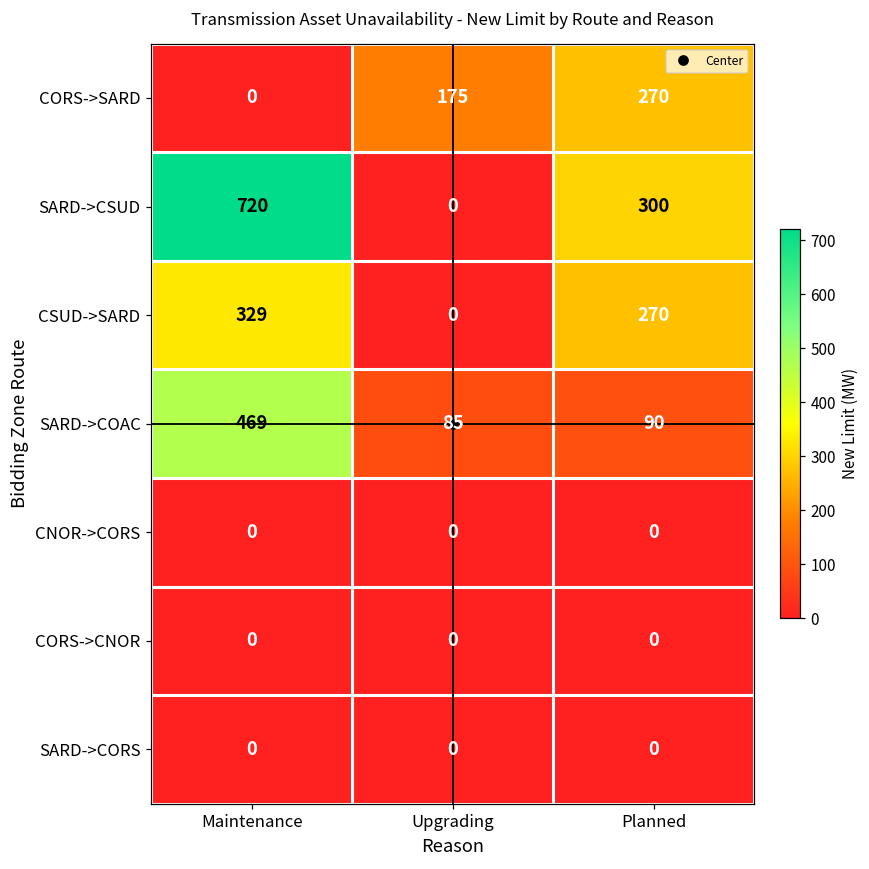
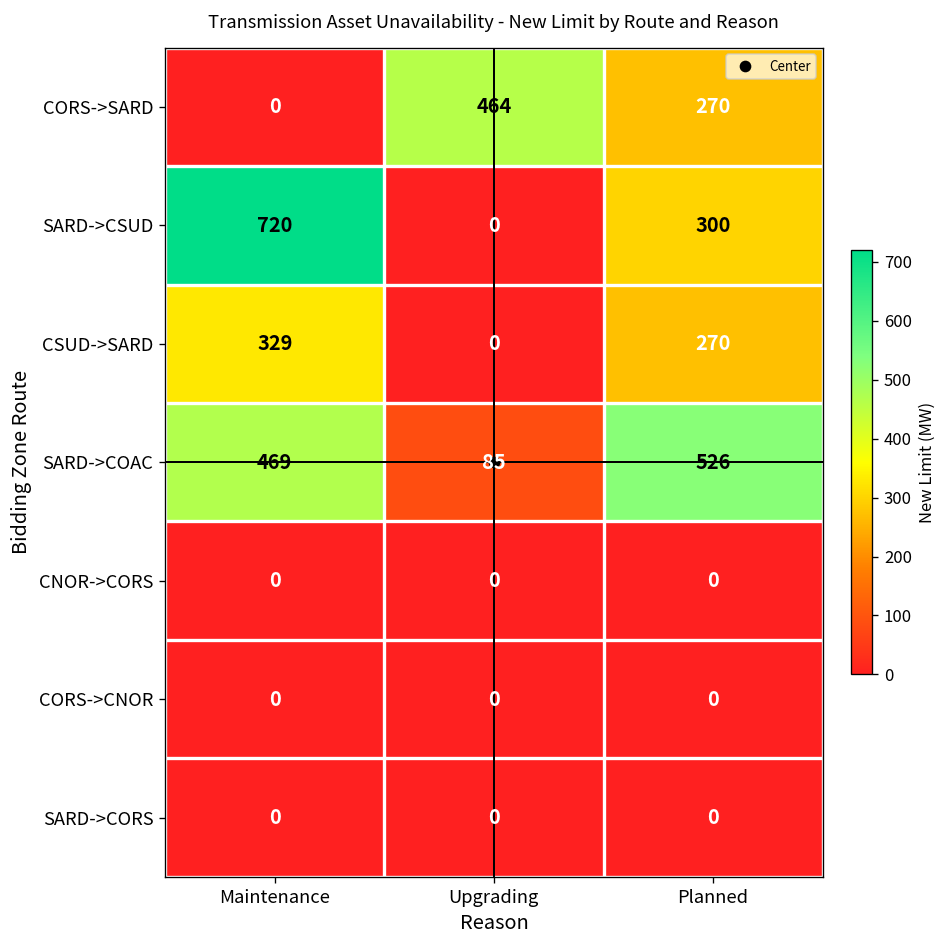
  {
    "CORS->SARD": {
      "Maintenance": 0,
-     "Upgrading": 175,
+     "Upgrading": 464,
      "Planned": 270
    },
    "SARD->CSUD": {
      "Maintenance": 720,
      "Upgrading": 0,
      "Planned": 300
    },
    "CSUD->SARD": {
      "Maintenance": 329,
      "Upgrading": 0,
      "Planned": 270
    },
    "SARD->COAC": {
      "Maintenance": 469,
-     "Planned": 90
+     "Planned": 526
    },
    "CNOR->CORS": {
      "Maintenance": 0,
      "Upgrading": 0,
      "Planned": 0
    },
    "CORS->CNOR": {
      "Maintenance": 0,
      "Upgrading": 0,
      "Planned": 0
    },
    "SARD->CORS": {
      "Maintenance": 0,
      "Upgrading": 0,
      "Planned": 0
    }
  }
